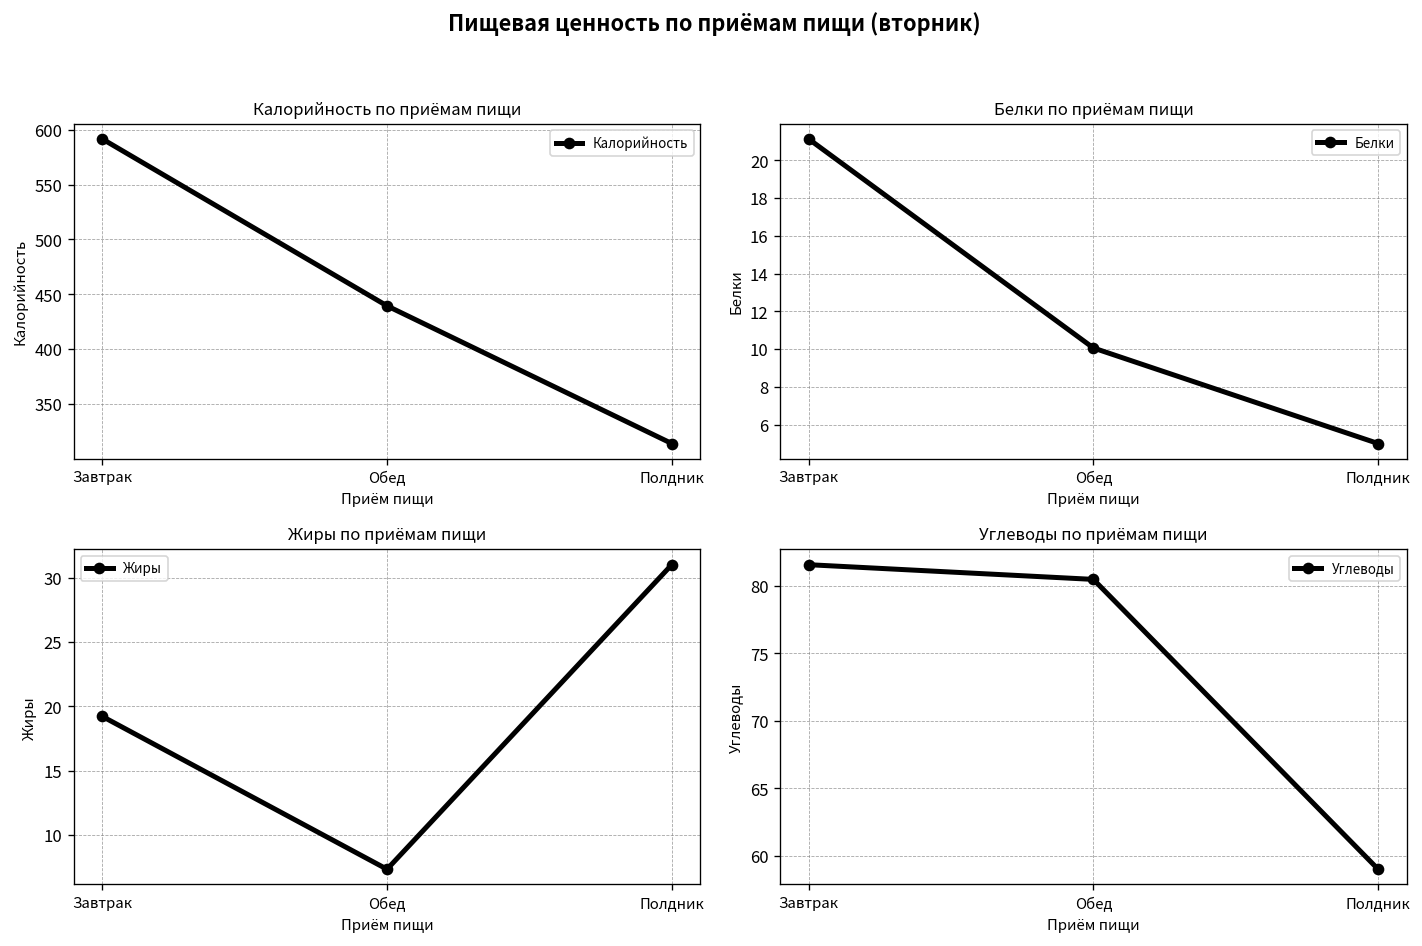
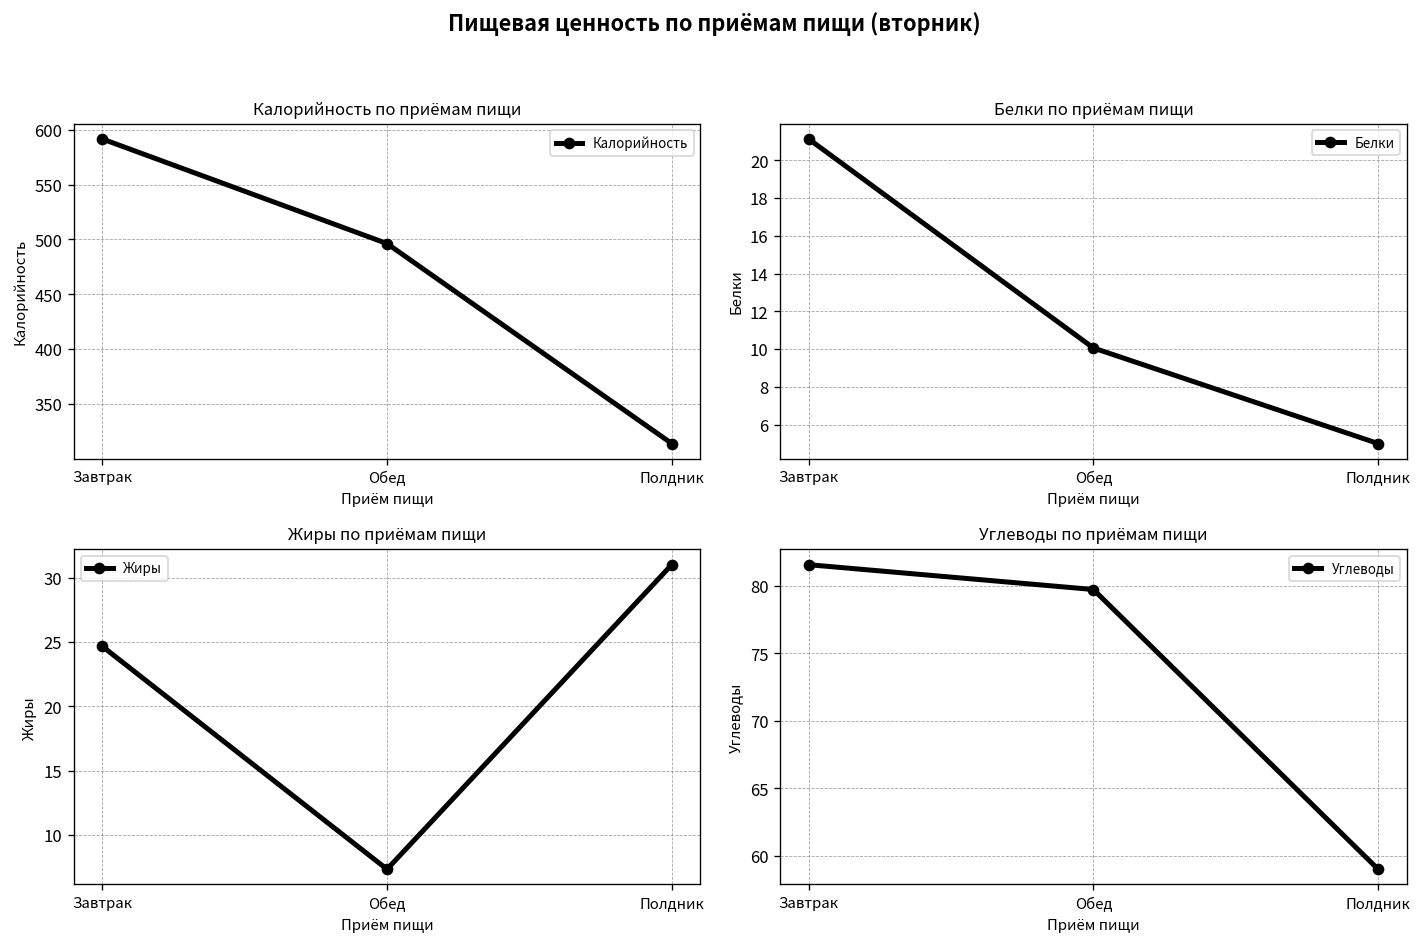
  {
    "Калорийность по приёмам пищи": {
      "Завтрак": 590,
-     "Обед": 440,
+     "Обед": 500,
      "Полдник": 310
    },
    "Белки по приёмам пищи": {
      "Завтрак": 21.1,
      "Обед": 10.1,
      "Полдник": 5.0
    },
    "Жиры по приёмам пищи": {
-     "Завтрак": 19.2,
+     "Завтрак": 24.7,
      "Обед": 7.4,
      "Полдник": 31.0
    },
    "Углеводы по приёмам пищи": {
      "Завтрак": 81.6,
-     "Обед": 80.5,
+     "Обед": 79.7,
      "Полдник": 59.0
    }
  }
